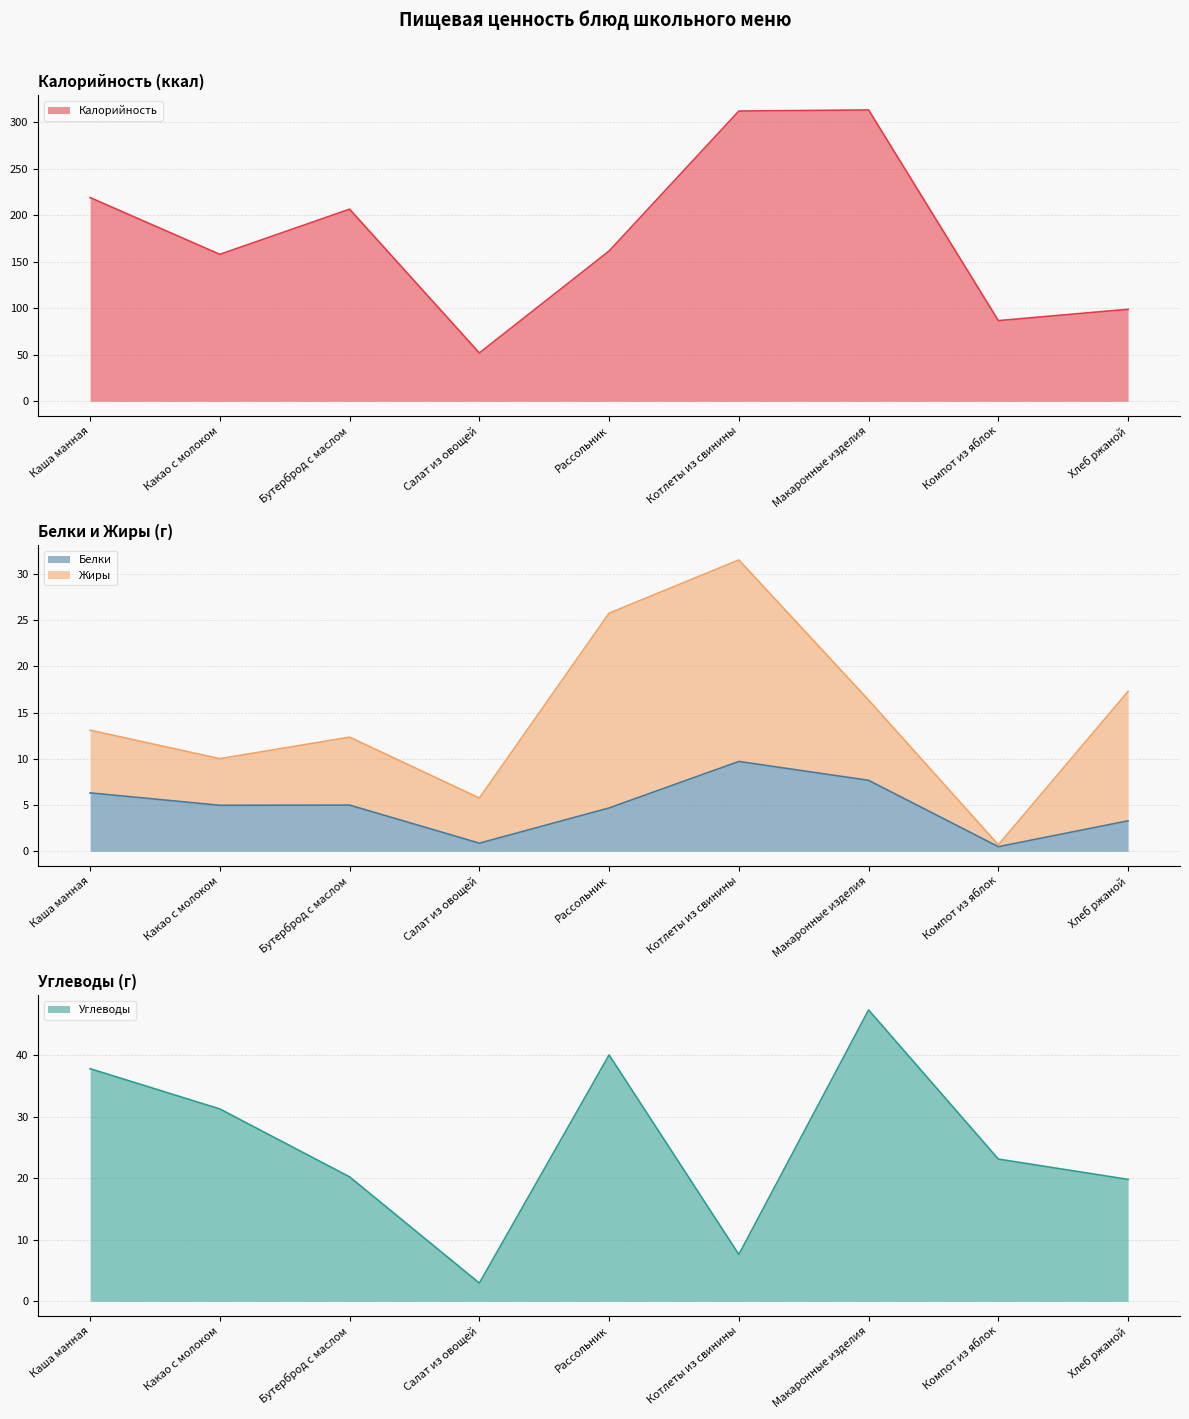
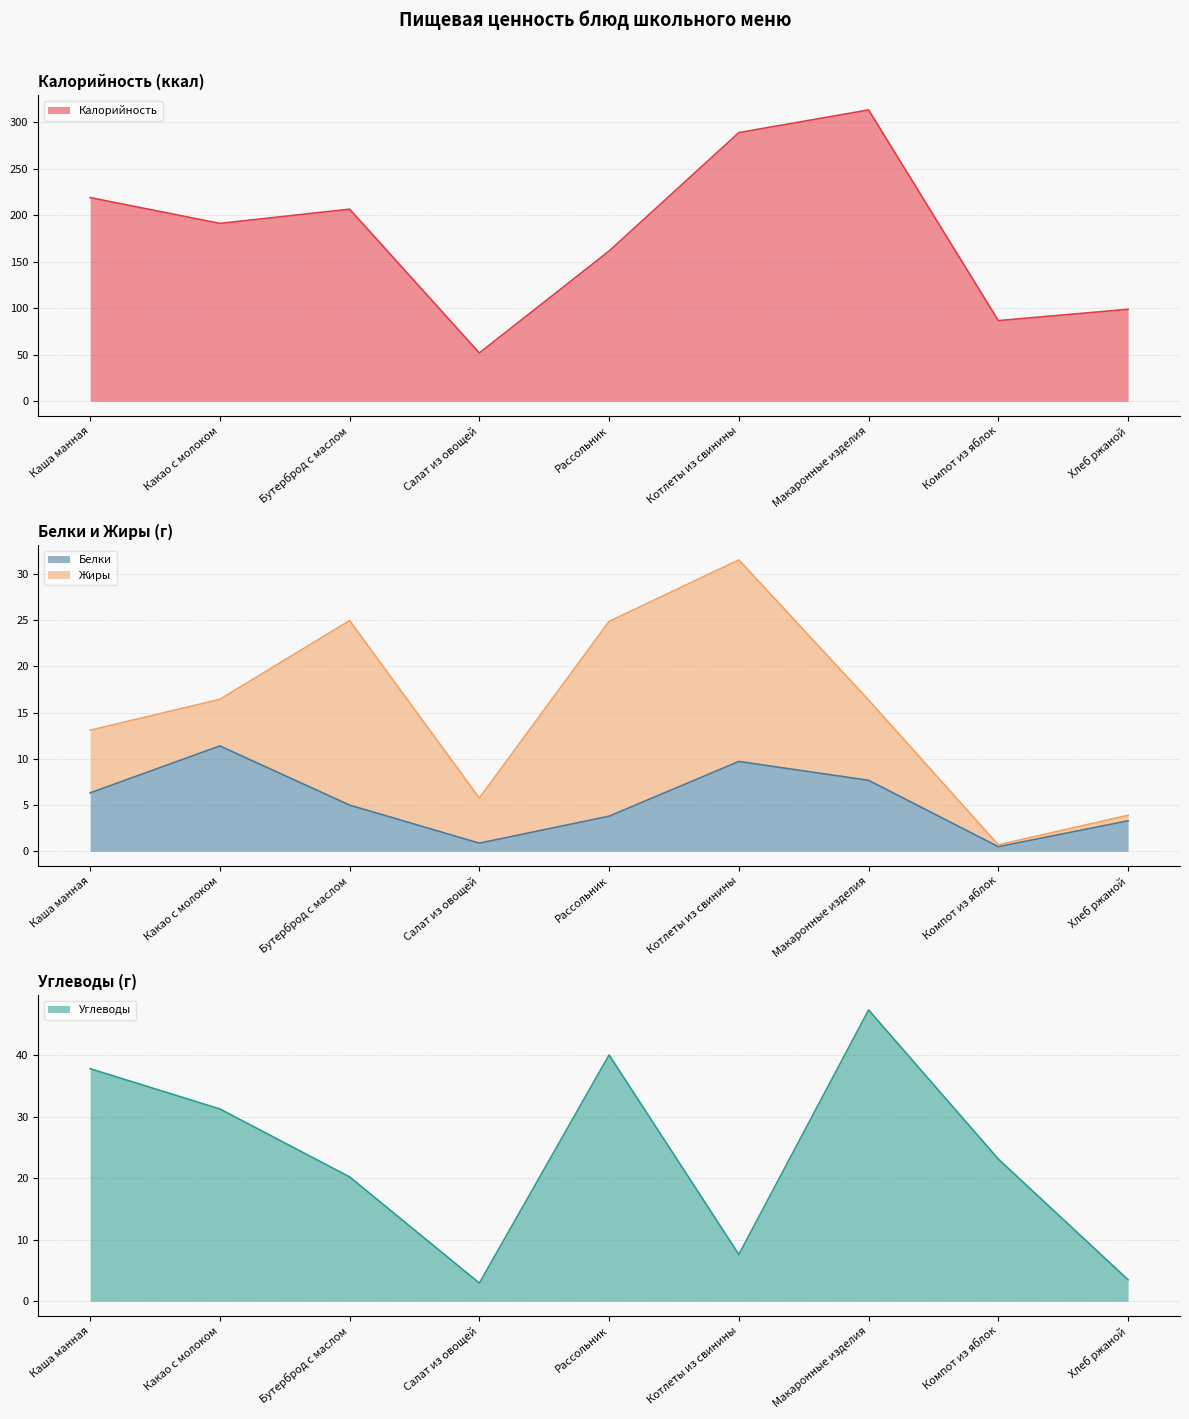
  {
    "Калорийность (ккал)": {
      "Каша манная": 220,
-     "Какао с молоком": 160,
+     "Какао с молоком": 190,
      "Бутерброд с маслом": 210,
      "Салат из овощей": 50,
      "Рассольник": 160,
-     "Котлеты из свинины": 310,
+     "Котлеты из свинины": 290,
      "Макаронные изделия": 310,
      "Компот из яблок": 90,
      "Хлеб ржаной": 100
    },
    "Белки и Жиры (г)": {
      "Белки": {
        "Каша манная": 6,
-       "Какао с молоком": 5,
+       "Какао с молоком": 11,
        "Бутерброд с маслом": 5,
        "Салат из овощей": 1,
-       "Рассольник": 5,
+       "Рассольник": 4,
        "Котлеты из свинины": 10,
        "Макаронные изделия": 8,
        "Хлеб ржаной": 3
      },
      "Жиры": {
        "Каша манная": 7,
        "Какао с молоком": 5,
-       "Бутерброд с маслом": 7,
+       "Бутерброд с маслом": 20,
        "Салат из овощей": 5,
        "Рассольник": 21,
        "Котлеты из свинины": 22,
        "Макаронные изделия": 9,
-       "Хлеб ржаной": 14
+       "Хлеб ржаной": 1
      }
    },
    "Углеводы (г)": {
      "Каша манная": 38,
      "Какао с молоком": 31,
      "Бутерброд с маслом": 20,
      "Салат из овощей": 3,
      "Рассольник": 40,
      "Котлеты из свинины": 8,
      "Макаронные изделия": 47,
      "Компот из яблок": 23,
-     "Хлеб ржаной": 20
+     "Хлеб ржаной": 4
    }
  }
